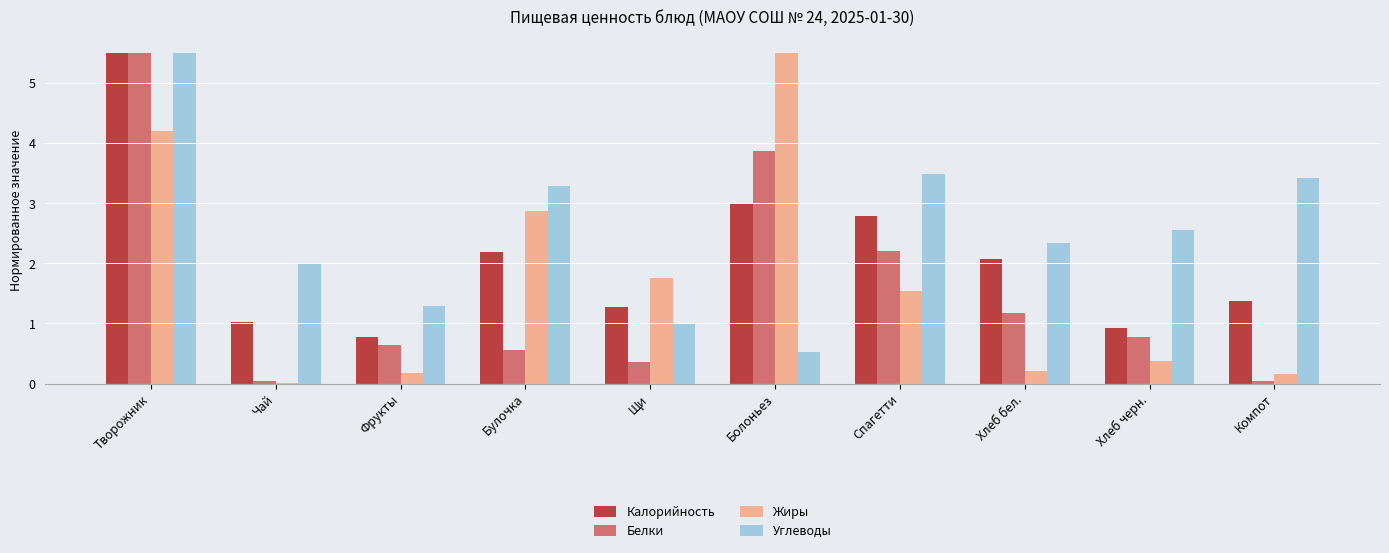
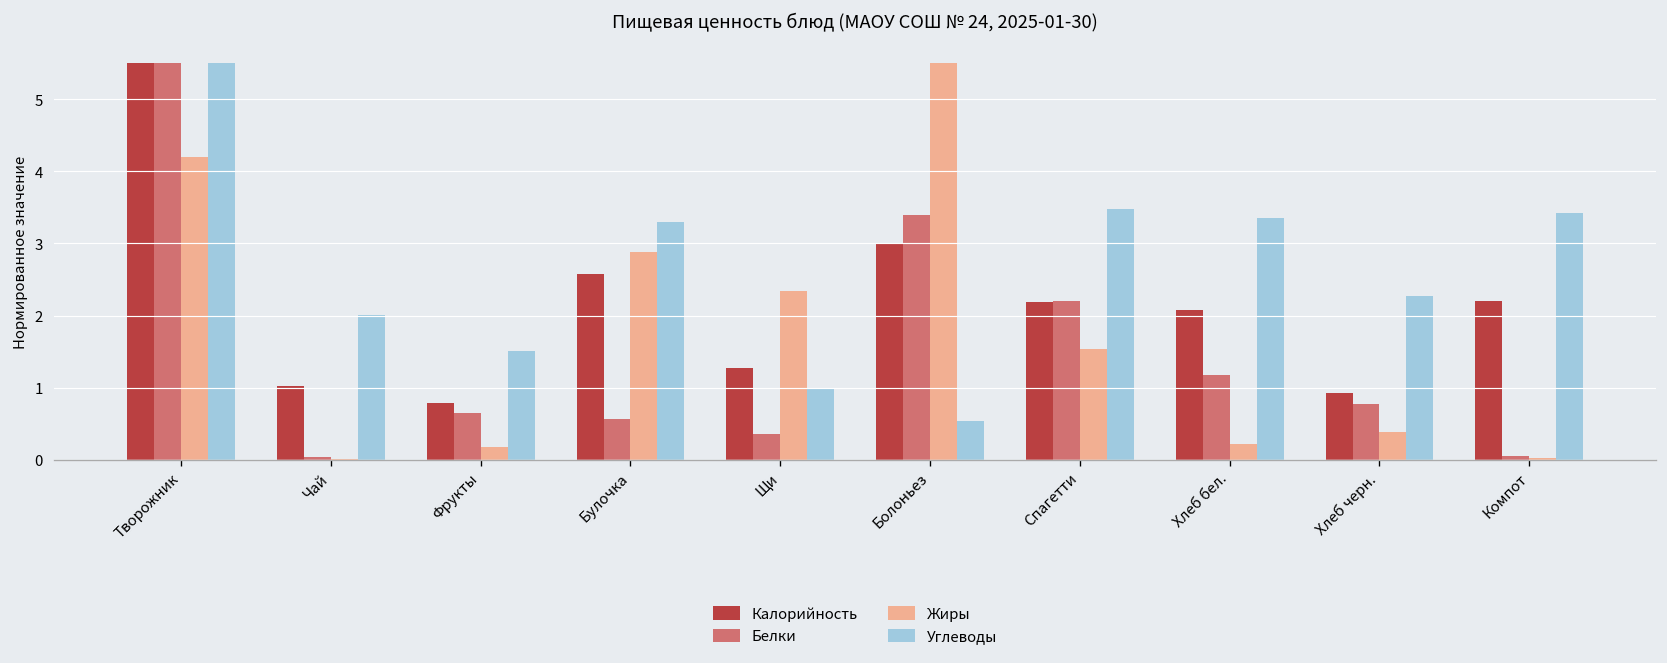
  {
    "Калорийность": {
      "Творожник": 5.5,
      "Чай": 1.0,
      "Фрукты": 0.8,
-     "Булочка": 2.2,
+     "Булочка": 2.6,
      "Щи": 1.3,
      "Болоньез": 3.0,
-     "Спагетти": 2.8,
+     "Спагетти": 2.2,
      "Хлеб бел.": 2.1,
      "Хлеб черн.": 0.9,
-     "Компот": 1.4
+     "Компот": 2.2
    },
    "Белки": {
      "Творожник": 5.5,
      "Фрукты": 0.6,
      "Булочка": 0.6,
      "Щи": 0.4,
-     "Болоньез": 3.9,
+     "Болоньез": 3.4,
      "Спагетти": 2.2,
      "Хлеб бел.": 1.2,
      "Хлеб черн.": 0.8,
      "Компот": 0.0
    },
    "Жиры": {
      "Творожник": 4.2,
      "Фрукты": 0.2,
      "Булочка": 2.9,
-     "Щи": 1.8,
+     "Щи": 2.3,
      "Болоньез": 5.5,
      "Спагетти": 1.5,
      "Хлеб бел.": 0.2,
      "Хлеб черн.": 0.4,
-     "Компот": 0.2
+     "Компот": 0.0
    },
    "Углеводы": {
      "Творожник": 5.5,
      "Чай": 2.0,
-     "Фрукты": 1.3,
+     "Фрукты": 1.5,
      "Булочка": 3.3,
      "Щи": 1.0,
      "Болоньез": 0.5,
      "Спагетти": 3.5,
-     "Хлеб бел.": 2.3,
-     "Хлеб черн.": 2.6,
+     "Хлеб бел.": 3.4,
+     "Хлеб черн.": 2.3,
      "Компот": 3.4
    }
  }
